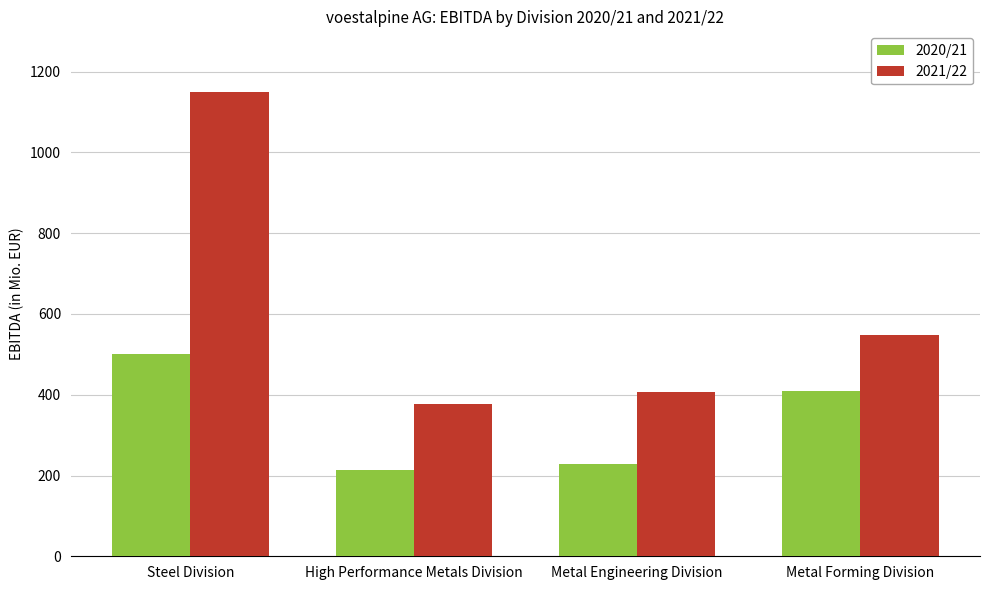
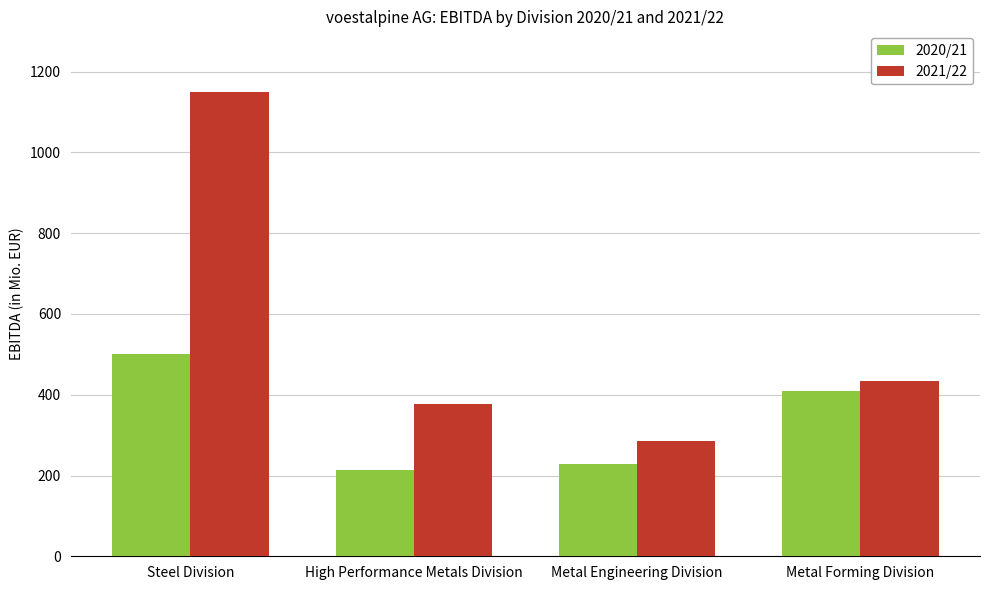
  {
    "2020/21": {
      "Steel Division": 500,
      "High Performance Metals Division": 210,
      "Metal Engineering Division": 230,
      "Metal Forming Division": 410
    },
    "2021/22": {
      "Steel Division": 1150,
      "High Performance Metals Division": 380,
-     "Metal Engineering Division": 410,
-     "Metal Forming Division": 550
+     "Metal Engineering Division": 290,
+     "Metal Forming Division": 430
    }
  }
